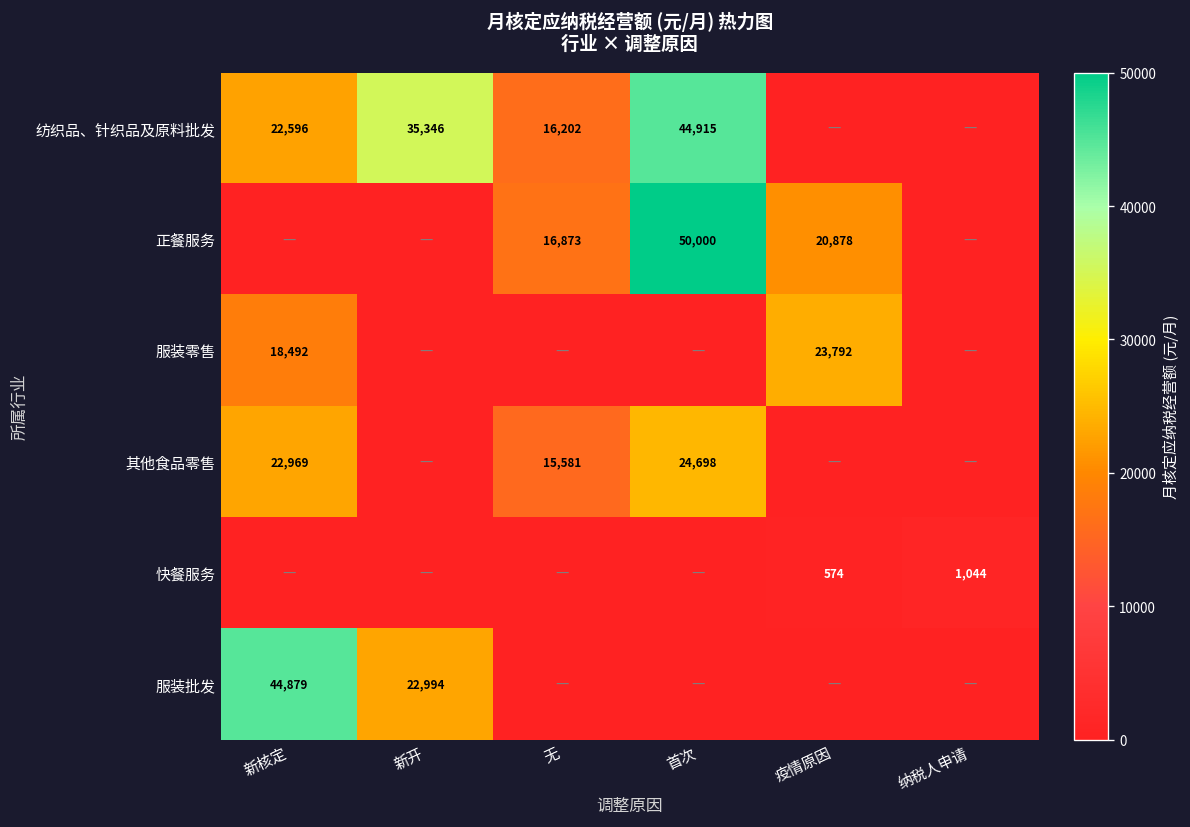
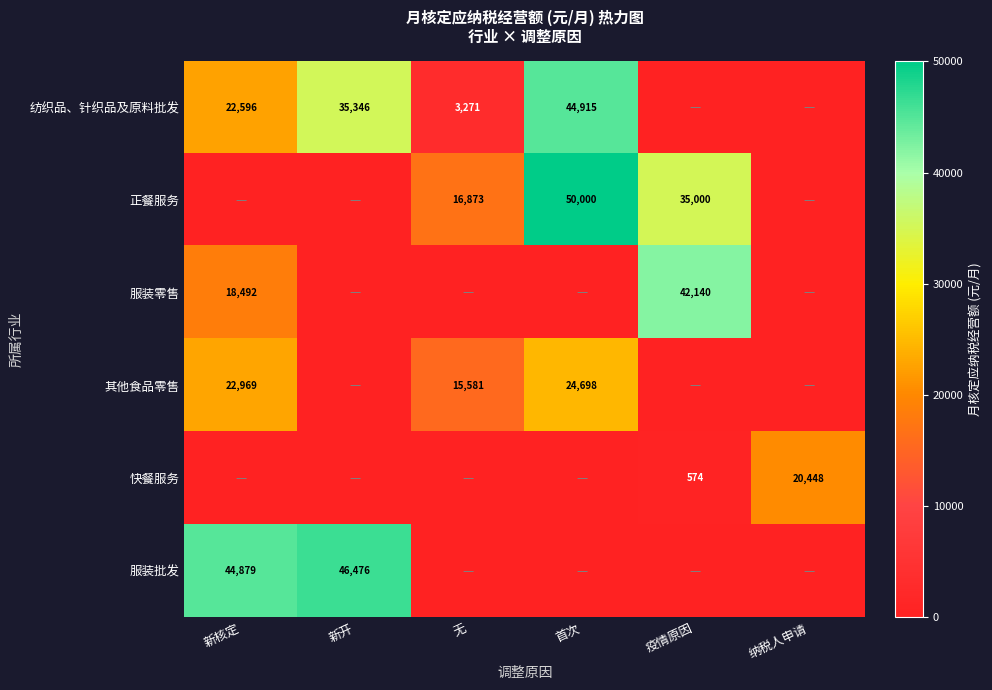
  {
    "纺织品、针织品及原料批发": {
      "新核定": "22,596",
      "新开": "35,346",
-     "无": "16,202",
+     "无": "3,271",
      "首次": "44,915"
    },
    "正餐服务": {
      "无": "16,873",
      "首次": "50,000",
-     "疫情原因": "20,878"
+     "疫情原因": "35,000"
    },
    "服装零售": {
      "新核定": "18,492",
-     "疫情原因": "23,792"
+     "疫情原因": "42,140"
    },
    "其他食品零售": {
      "新核定": "22,969",
      "无": "15,581",
      "首次": "24,698"
    },
    "快餐服务": {
      "疫情原因": "574",
-     "纳税人申请": "1,044"
+     "纳税人申请": "20,448"
    },
    "服装批发": {
      "新核定": "44,879",
-     "新开": "22,994"
+     "新开": "46,476"
    }
  }
